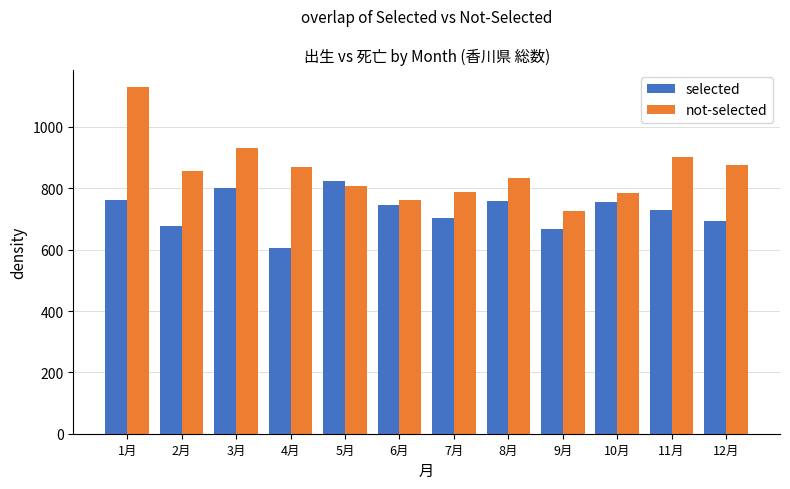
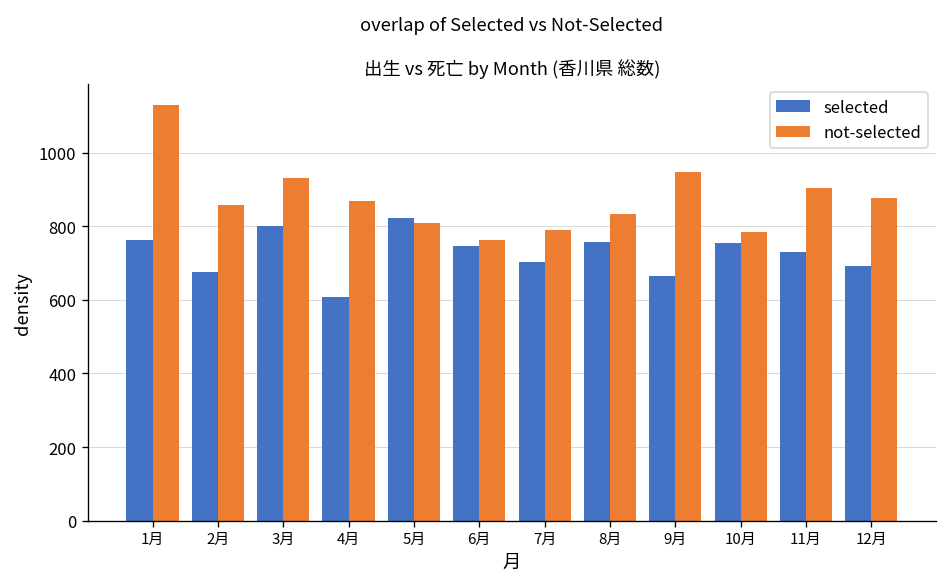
  {
    "selected": {
      "1月": 760,
      "2月": 680,
      "3月": 800,
      "4月": 610,
      "5月": 820,
      "6月": 750,
      "7月": 700,
      "8月": 760,
      "9月": 670,
      "10月": 760,
      "11月": 730,
      "12月": 690
    },
    "not-selected": {
      "1月": 1130,
      "2月": 860,
      "3月": 930,
      "4月": 870,
      "5月": 810,
      "6月": 760,
      "7月": 790,
      "8月": 830,
-     "9月": 730,
+     "9月": 950,
      "10月": 790,
      "11月": 900,
      "12月": 880
    }
  }
